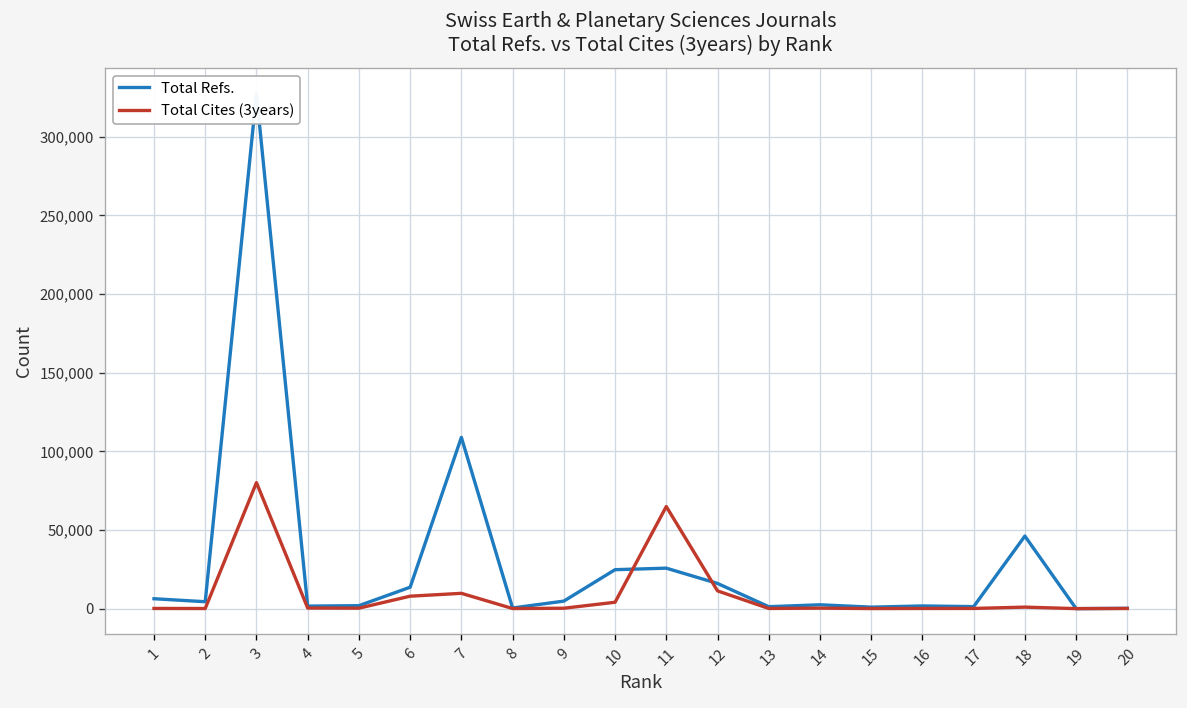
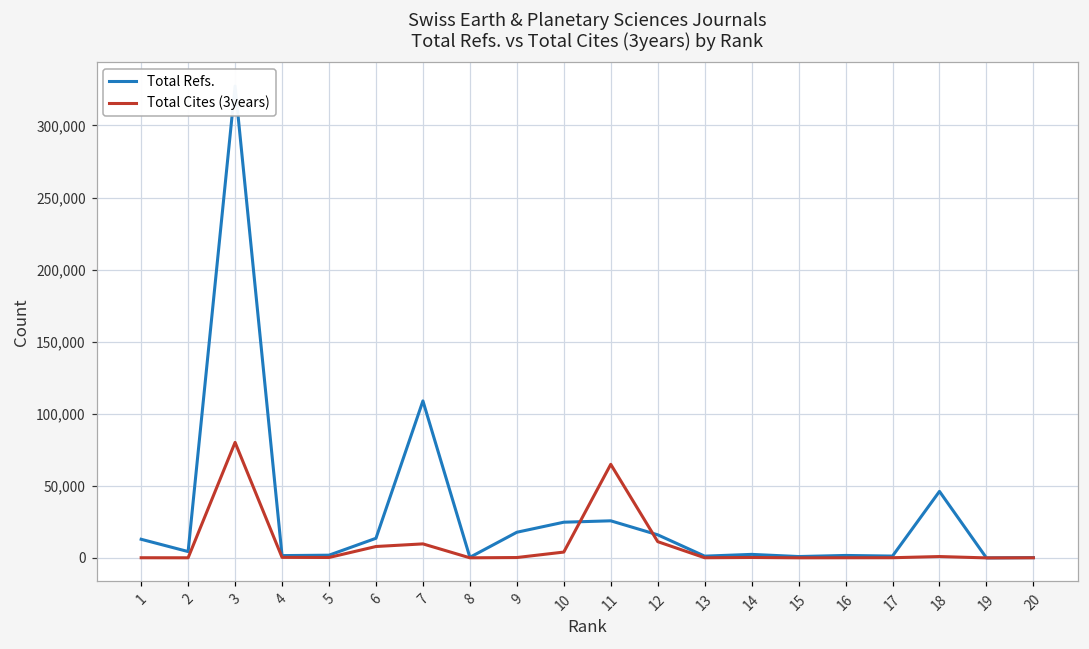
  {
    "Total Refs.": {
-     "1": "6,000",
+     "1": "13,000",
      "2": "4,000",
      "6": "14,000",
      "7": "109,000",
-     "9": "5,000",
+     "9": "18,000",
      "10": "25,000",
      "11": "26,000",
      "12": "16,000",
      "14": "2,000",
      "18": "46,000"
    },
    "Total Cites (3years)": {
      "1": "0",
      "2": "0",
      "3": "80,000",
      "6": "8,000",
      "7": "10,000",
      "9": "0",
      "10": "4,000",
      "11": "65,000",
      "12": "11,000",
      "14": "0",
      "18": "1,000"
    }
  }
